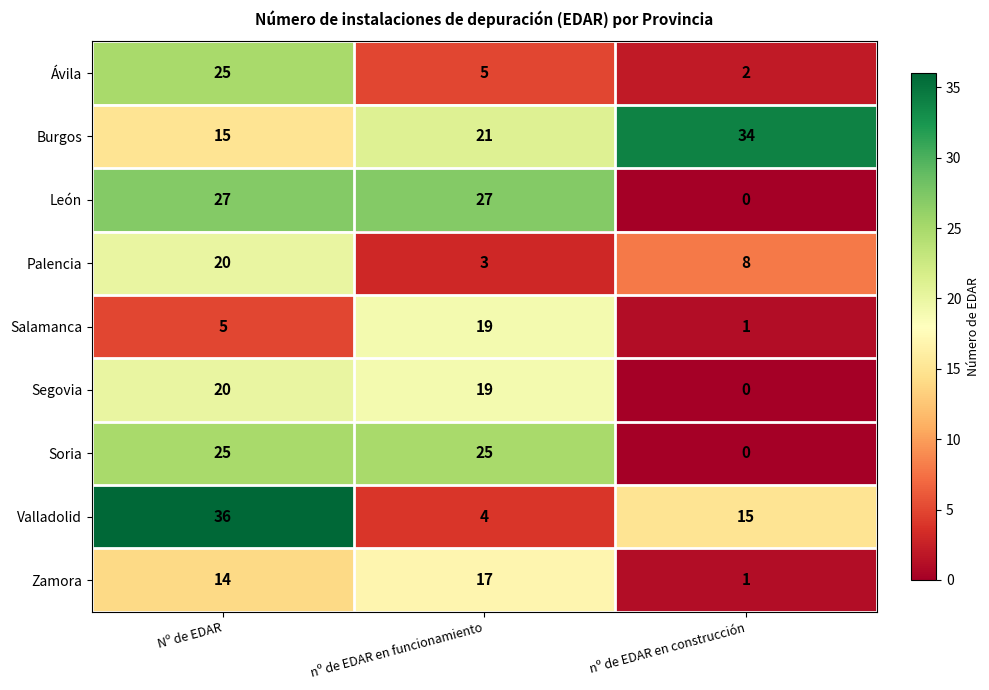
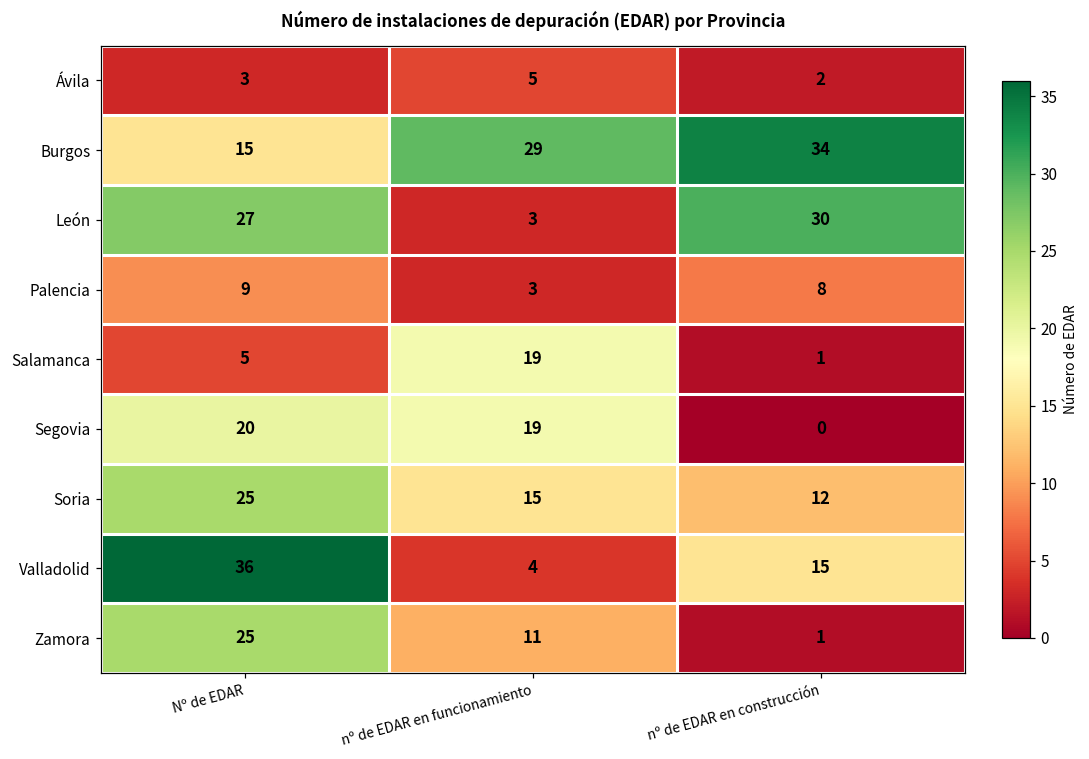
  {
    "Ávila": {
-     "Nº de EDAR": 25,
+     "Nº de EDAR": 3,
      "nº de EDAR en funcionamiento": 5,
      "nº de EDAR en construcción": 2
    },
    "Burgos": {
      "Nº de EDAR": 15,
-     "nº de EDAR en funcionamiento": 21,
+     "nº de EDAR en funcionamiento": 29,
      "nº de EDAR en construcción": 34
    },
    "León": {
      "Nº de EDAR": 27,
-     "nº de EDAR en funcionamiento": 27,
-     "nº de EDAR en construcción": 0
+     "nº de EDAR en funcionamiento": 3,
+     "nº de EDAR en construcción": 30
    },
    "Palencia": {
-     "Nº de EDAR": 20,
+     "Nº de EDAR": 9,
      "nº de EDAR en funcionamiento": 3,
      "nº de EDAR en construcción": 8
    },
    "Salamanca": {
      "Nº de EDAR": 5,
      "nº de EDAR en funcionamiento": 19,
      "nº de EDAR en construcción": 1
    },
    "Segovia": {
      "Nº de EDAR": 20,
      "nº de EDAR en funcionamiento": 19,
      "nº de EDAR en construcción": 0
    },
    "Soria": {
      "Nº de EDAR": 25,
-     "nº de EDAR en funcionamiento": 25,
-     "nº de EDAR en construcción": 0
+     "nº de EDAR en funcionamiento": 15,
+     "nº de EDAR en construcción": 12
    },
    "Valladolid": {
      "Nº de EDAR": 36,
      "nº de EDAR en funcionamiento": 4,
      "nº de EDAR en construcción": 15
    },
    "Zamora": {
-     "Nº de EDAR": 14,
-     "nº de EDAR en funcionamiento": 17,
+     "Nº de EDAR": 25,
+     "nº de EDAR en funcionamiento": 11,
      "nº de EDAR en construcción": 1
    }
  }
